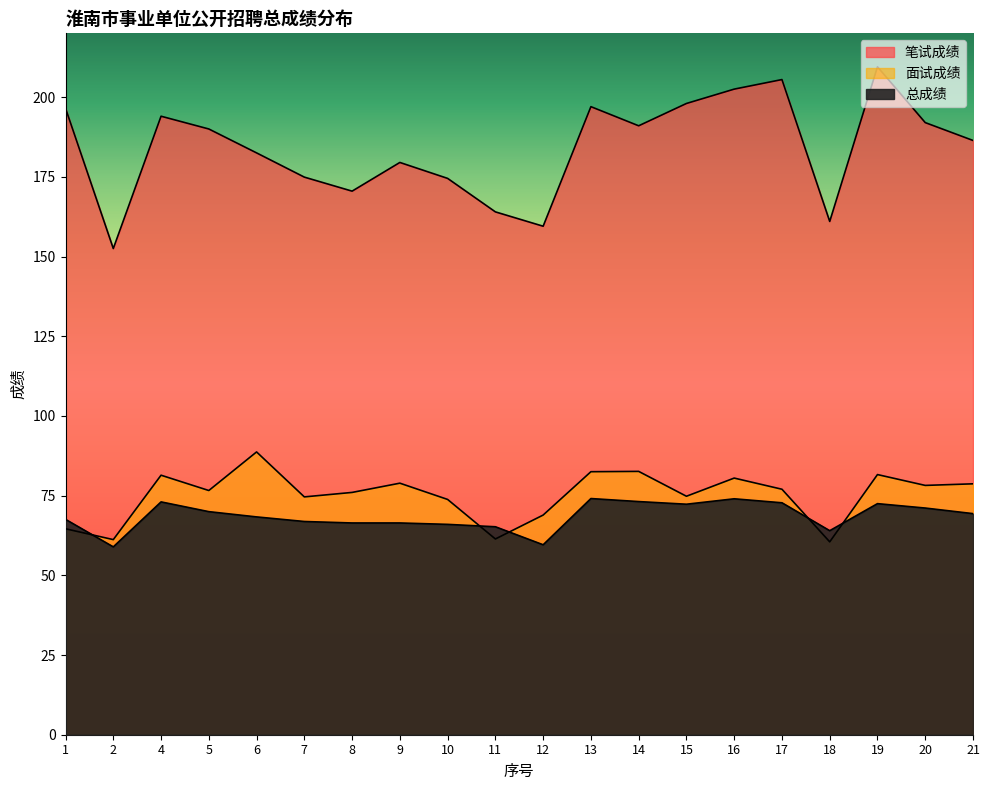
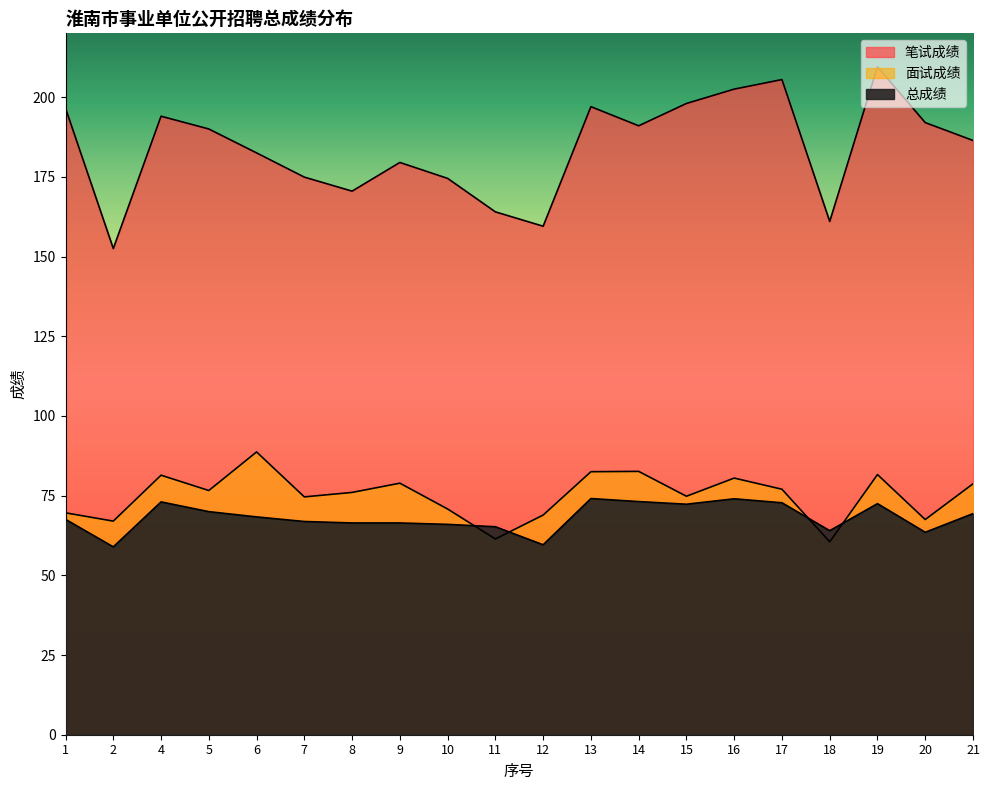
  {
    "笔试成绩": {
      "1": 197,
      "2": 153,
      "4": 194,
      "5": 190,
      "6": 183,
      "7": 175,
      "8": 171,
      "9": 180,
      "10": 175,
      "11": 164,
      "12": 160,
      "13": 197,
      "14": 191,
      "15": 198,
      "16": 203,
      "17": 206,
      "18": 161,
      "20": 192,
      "21": 186
    },
    "面试成绩": {
-     "1": 65,
-     "2": 61,
+     "1": 70,
+     "2": 67,
      "4": 81,
      "5": 77,
      "6": 89,
      "7": 75,
      "8": 76,
      "9": 79,
-     "10": 74,
+     "10": 71,
      "11": 61,
      "12": 69,
      "13": 83,
      "14": 83,
      "15": 75,
      "16": 81,
      "17": 77,
      "18": 61,
      "19": 82,
-     "20": 78,
+     "20": 68,
      "21": 79
    },
    "总成绩": {
      "1": 68,
      "2": 59,
      "4": 73,
      "5": 70,
      "6": 68,
      "7": 67,
      "8": 66,
      "9": 66,
      "10": 66,
      "11": 65,
      "12": 60,
      "13": 74,
      "14": 73,
      "15": 72,
      "16": 74,
      "17": 73,
      "18": 64,
      "19": 72,
-     "20": 71,
+     "20": 64,
      "21": 69
    }
  }
